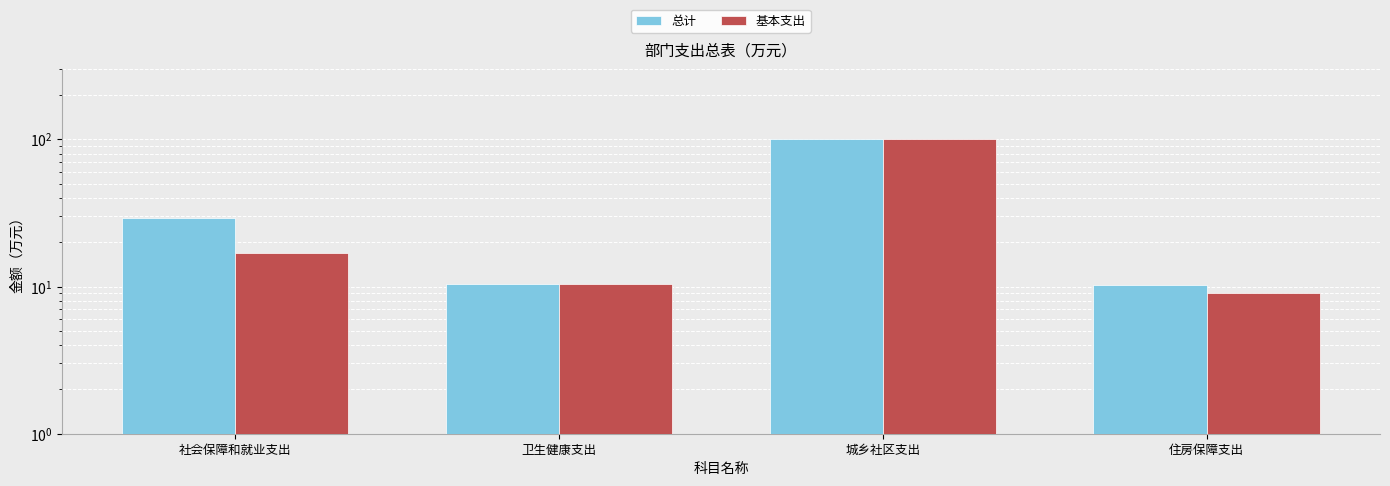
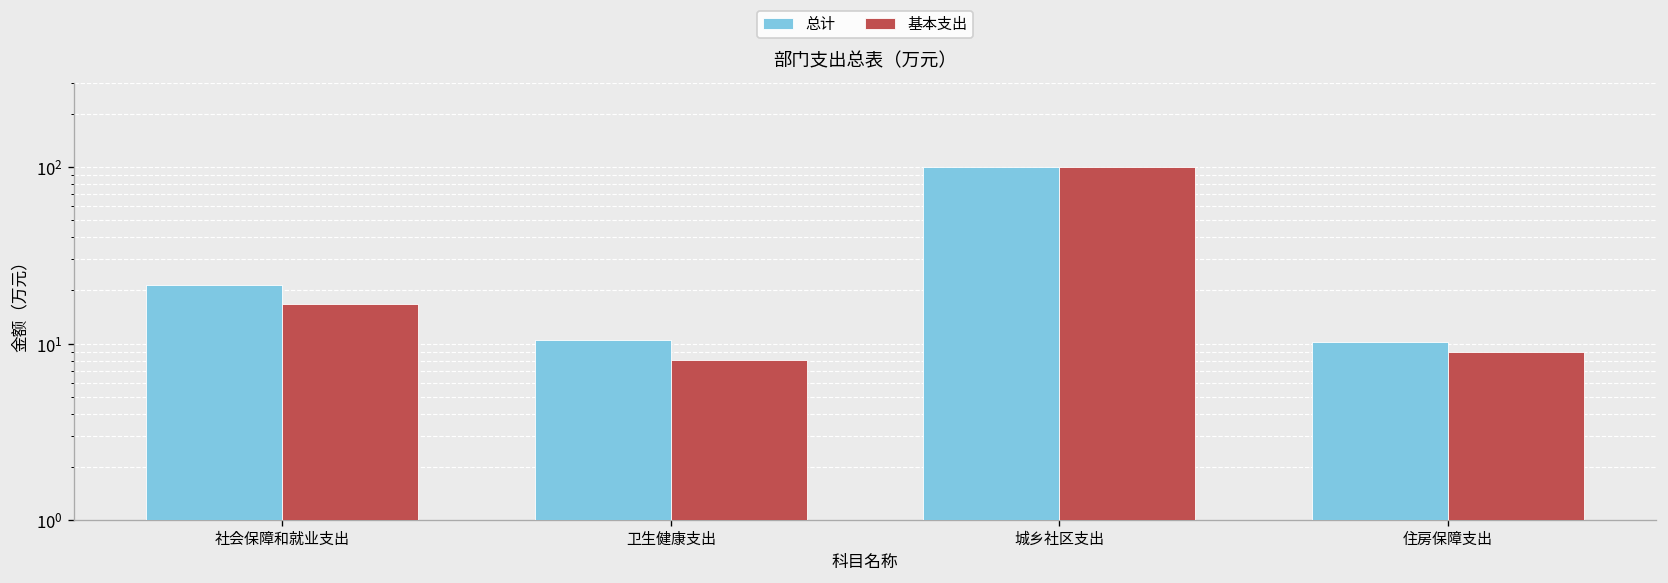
  {
    "总计": {
-     "社会保障和就业支出": 29,
+     "社会保障和就业支出": 21,
      "卫生健康支出": 10,
      "城乡社区支出": 100,
      "住房保障支出": 10
    },
    "基本支出": {
      "社会保障和就业支出": 17,
-     "卫生健康支出": 10,
+     "卫生健康支出": 8,
      "城乡社区支出": 100,
      "住房保障支出": 9
    }
  }
